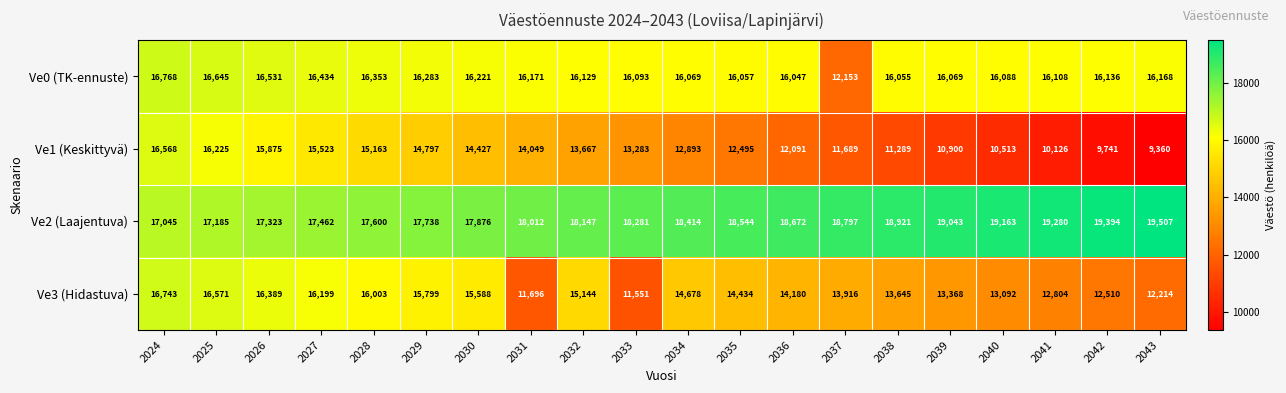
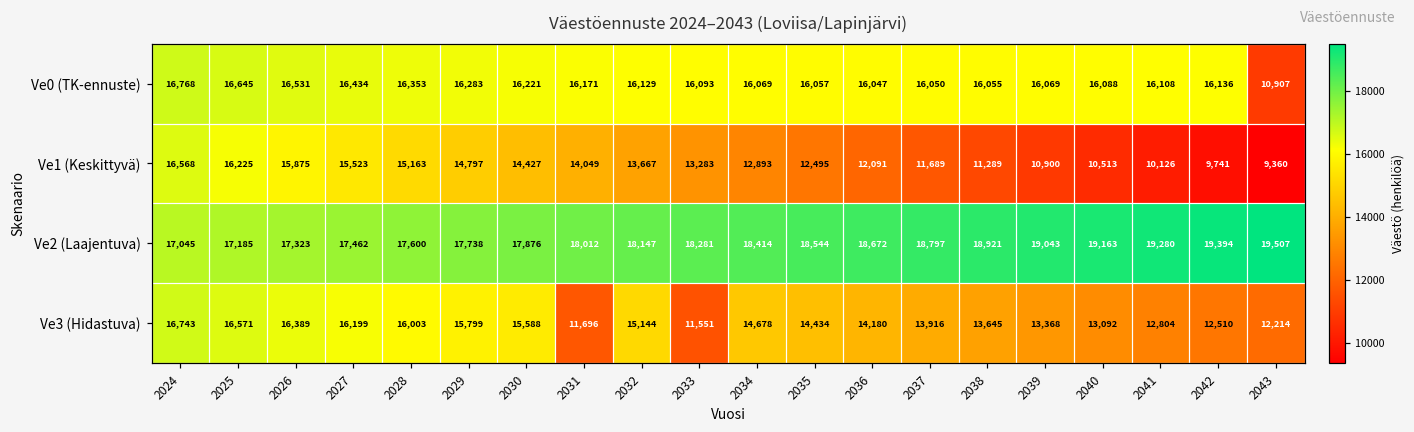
  {
    "Ve0 (TK-ennuste)": {
      "2024": "16,768",
      "2025": "16,645",
      "2026": "16,531",
      "2027": "16,434",
      "2028": "16,353",
      "2029": "16,283",
      "2030": "16,221",
      "2031": "16,171",
      "2032": "16,129",
      "2033": "16,093",
      "2034": "16,069",
      "2035": "16,057",
      "2036": "16,047",
-     "2037": "12,153",
+     "2037": "16,050",
      "2038": "16,055",
      "2039": "16,069",
      "2040": "16,088",
      "2041": "16,108",
      "2042": "16,136",
-     "2043": "16,168"
+     "2043": "10,907"
    },
    "Ve1 (Keskittyvä)": {
      "2024": "16,568",
      "2025": "16,225",
      "2026": "15,875",
      "2027": "15,523",
      "2028": "15,163",
      "2029": "14,797",
      "2030": "14,427",
      "2031": "14,049",
      "2032": "13,667",
      "2033": "13,283",
      "2034": "12,893",
      "2035": "12,495",
      "2036": "12,091",
      "2037": "11,689",
      "2038": "11,289",
      "2039": "10,900",
      "2040": "10,513",
      "2041": "10,126",
      "2042": "9,741",
      "2043": "9,360"
    },
    "Ve2 (Laajentuva)": {
      "2024": "17,045",
      "2025": "17,185",
      "2026": "17,323",
      "2027": "17,462",
      "2028": "17,600",
      "2029": "17,738",
      "2030": "17,876",
      "2031": "18,012",
      "2032": "18,147",
      "2033": "18,281",
      "2034": "18,414",
      "2035": "18,544",
      "2036": "18,672",
      "2037": "18,797",
      "2038": "18,921",
      "2039": "19,043",
      "2040": "19,163",
      "2041": "19,280",
      "2042": "19,394",
      "2043": "19,507"
    },
    "Ve3 (Hidastuva)": {
      "2024": "16,743",
      "2025": "16,571",
      "2026": "16,389",
      "2027": "16,199",
      "2028": "16,003",
      "2029": "15,799",
      "2030": "15,588",
      "2031": "11,696",
      "2032": "15,144",
      "2033": "11,551",
      "2034": "14,678",
      "2035": "14,434",
      "2036": "14,180",
      "2037": "13,916",
      "2038": "13,645",
      "2039": "13,368",
      "2040": "13,092",
      "2041": "12,804",
      "2042": "12,510",
      "2043": "12,214"
    }
  }
